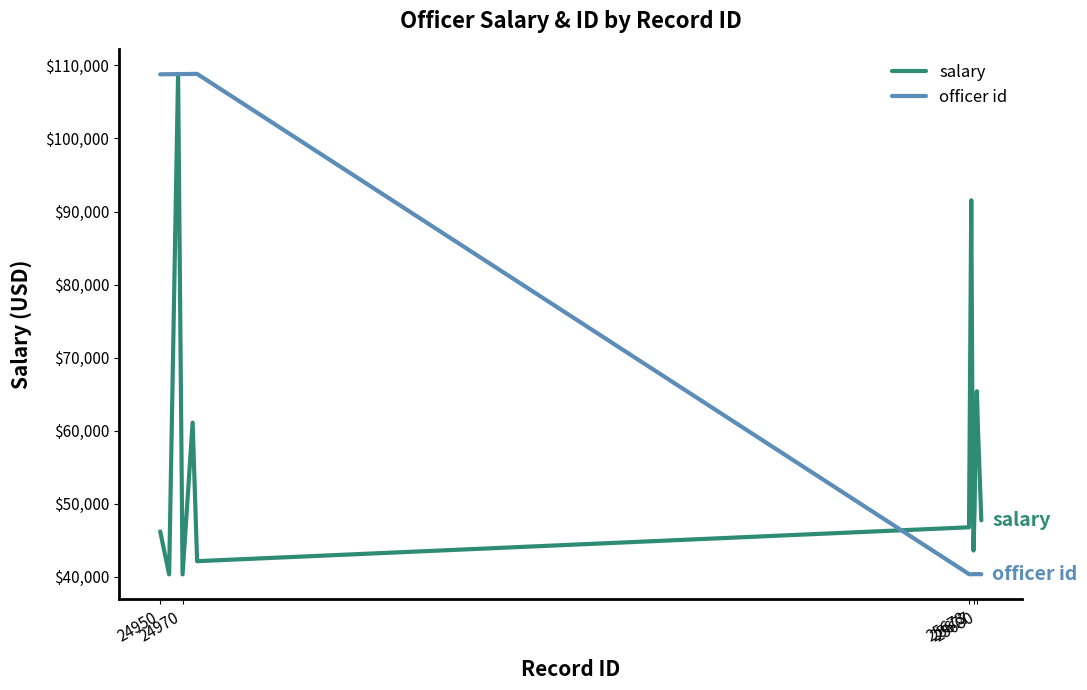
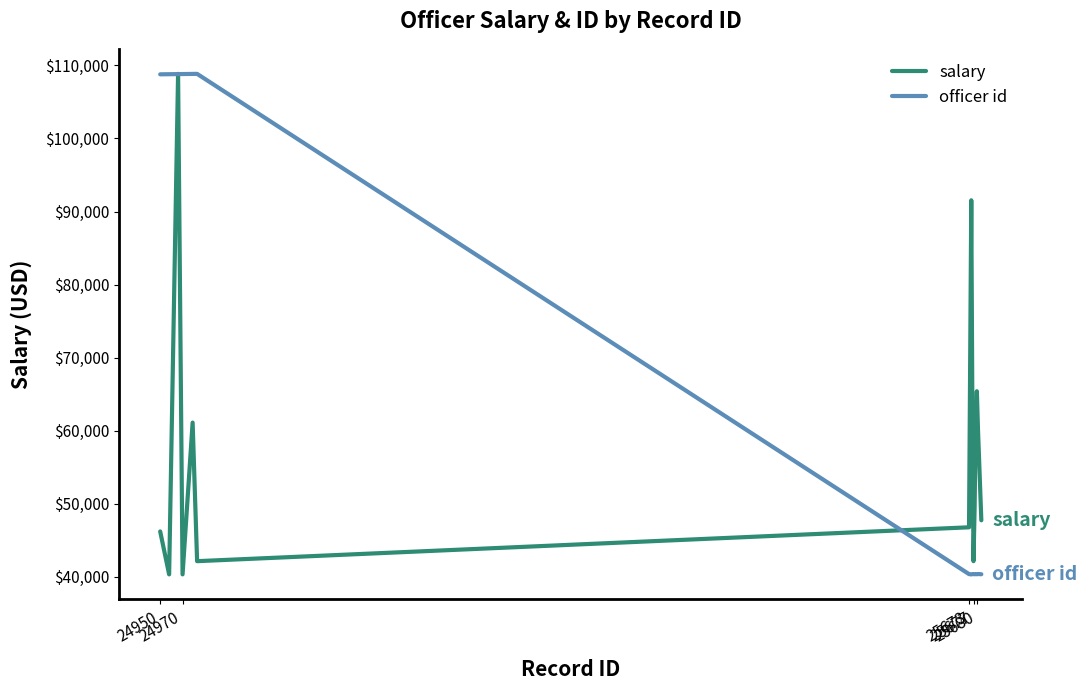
  {
    "salary": {
      "24950": "$46,000",
      "24970": "$40,000",
      "25673": "$47,000",
-     "25677": "$44,000",
+     "25677": "$42,000",
      "25680": "$65,000"
    },
    "officer id": {
      "24950": "$109,000",
      "24970": "$109,000",
      "25673": "$40,000",
      "25677": "$40,000",
      "25680": "$40,000"
    }
  }
